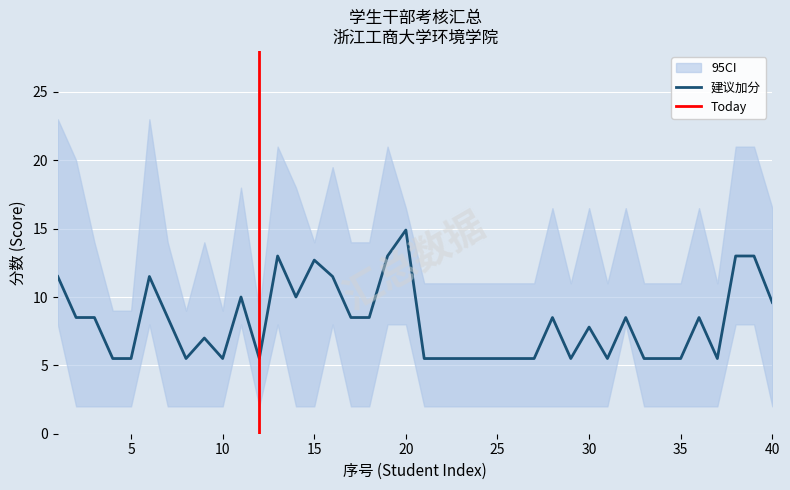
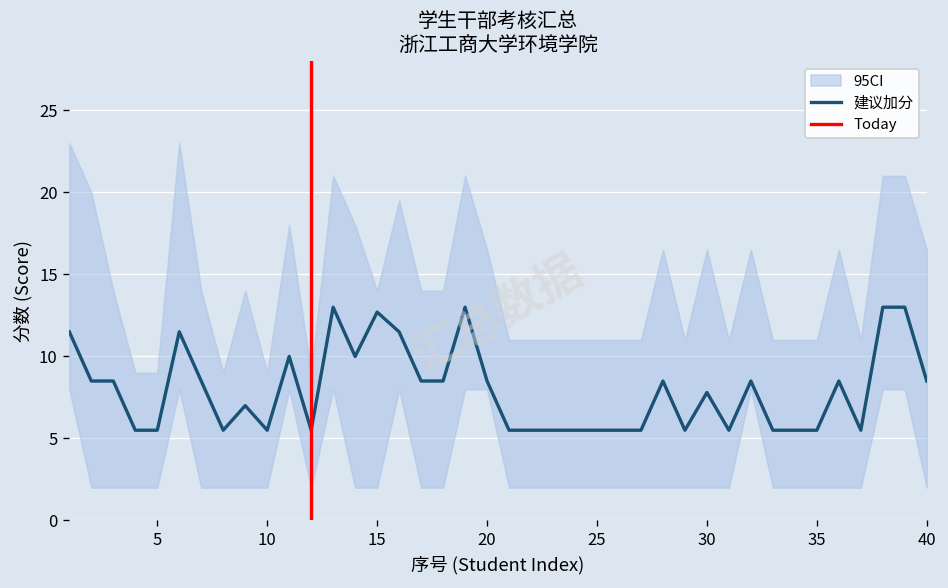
  {
    "建议加分": {
      "5": 5.5,
      "10": 5.5,
      "15": 12.7,
-     "20": 14.9,
+     "20": 8.5,
      "25": 5.5,
      "30": 7.8,
      "35": 5.5,
-     "40": 9.6
+     "40": 8.5
    }
  }
